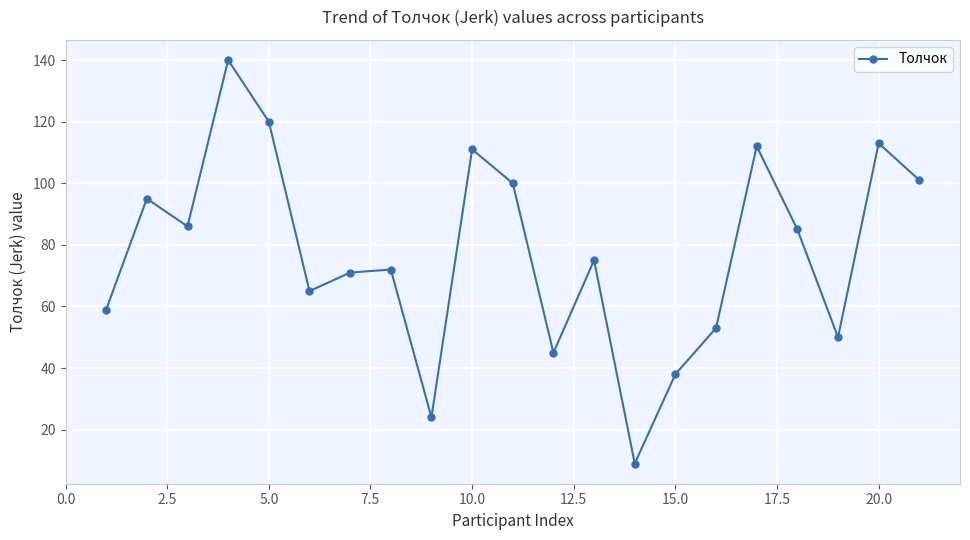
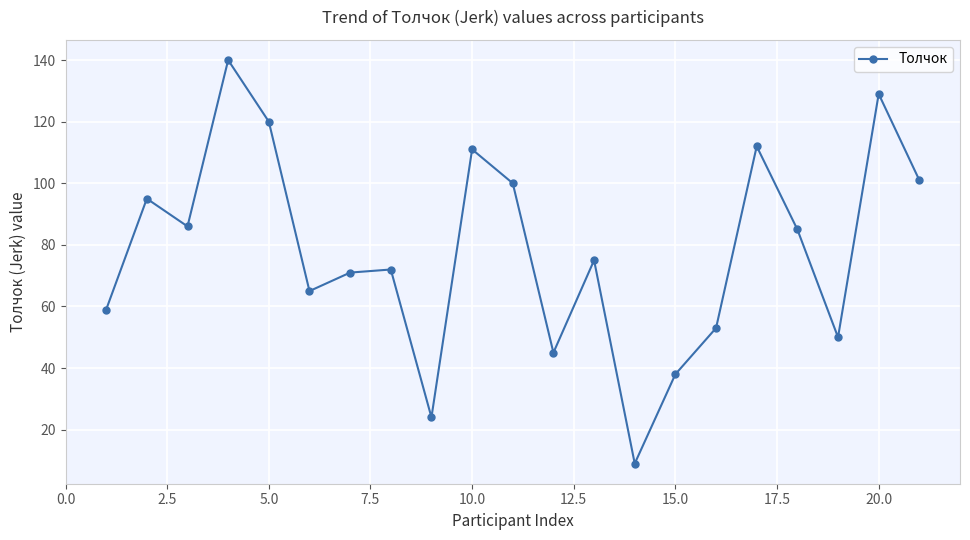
  {
    "5.0": 120,
    "10.0": 111,
    "15.0": 38,
-   "20.0": 113
+   "20.0": 129
  }
